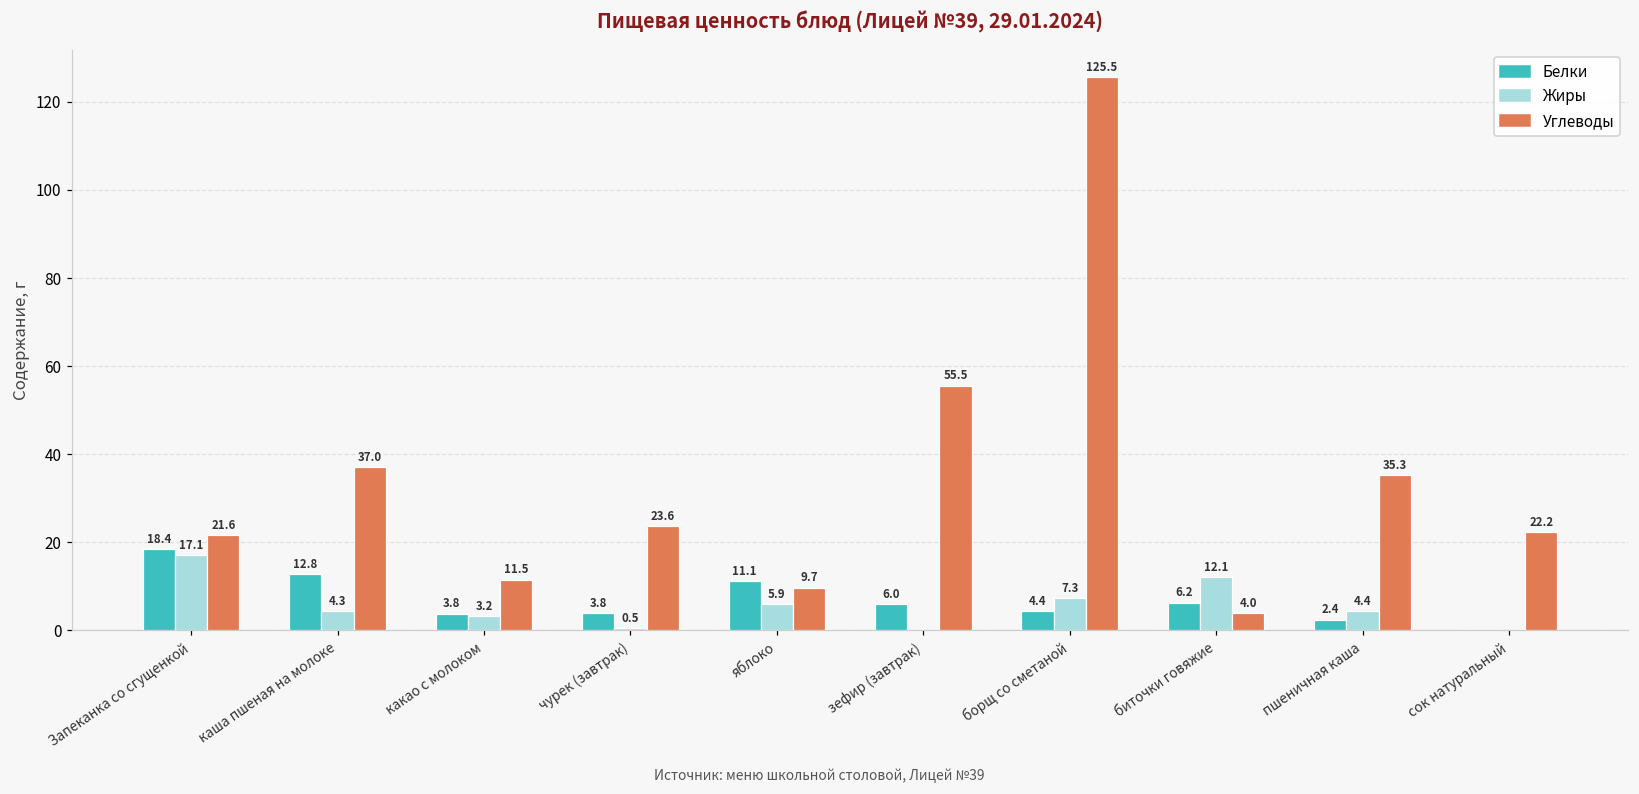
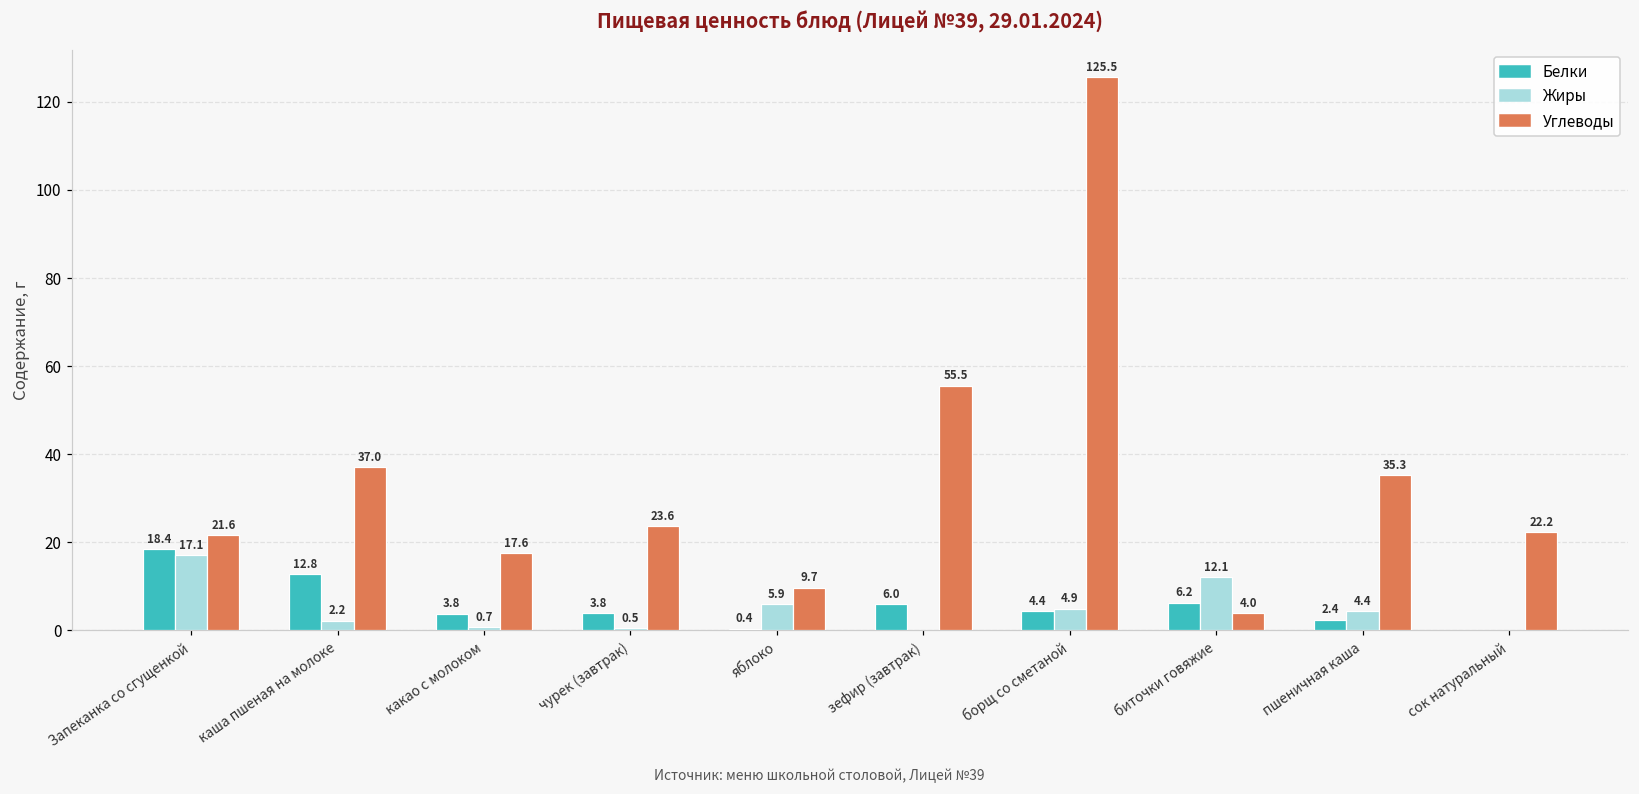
  {
    "Белки": {
      "Запеканка со сгущенкой": 18.4,
      "каша пшеная на молоке": 12.8,
      "какао с молоком": 3.8,
      "чурек (завтрак)": 3.8,
-     "яблоко": 11.1,
+     "яблоко": 0.4,
      "зефир (завтрак)": 6.0,
      "борщ со сметаной": 4.4,
      "биточки говяжие": 6.2,
      "пшеничная каша": 2.4
    },
    "Жиры": {
      "Запеканка со сгущенкой": 17.1,
-     "каша пшеная на молоке": 4.3,
-     "какао с молоком": 3.2,
+     "каша пшеная на молоке": 2.2,
+     "какао с молоком": 0.7,
      "чурек (завтрак)": 0.5,
      "яблоко": 5.9,
-     "борщ со сметаной": 7.3,
+     "борщ со сметаной": 4.9,
      "биточки говяжие": 12.1,
      "пшеничная каша": 4.4
    },
    "Углеводы": {
      "Запеканка со сгущенкой": 21.6,
      "каша пшеная на молоке": 37.0,
-     "какао с молоком": 11.5,
+     "какао с молоком": 17.6,
      "чурек (завтрак)": 23.6,
      "яблоко": 9.7,
      "зефир (завтрак)": 55.5,
      "борщ со сметаной": 125.5,
      "биточки говяжие": 4.0,
      "пшеничная каша": 35.3,
      "сок натуральный": 22.2
    }
  }
